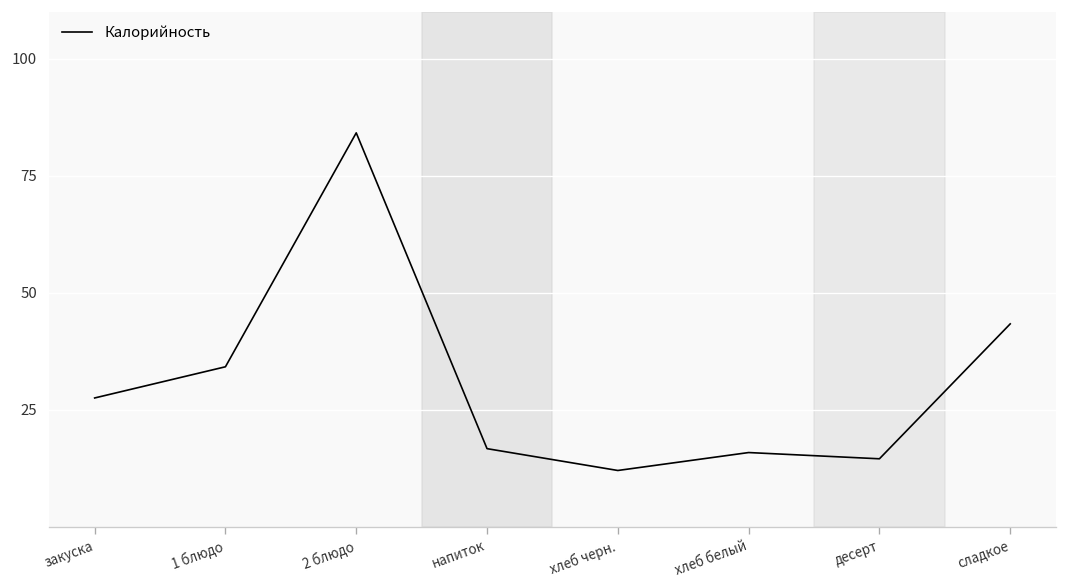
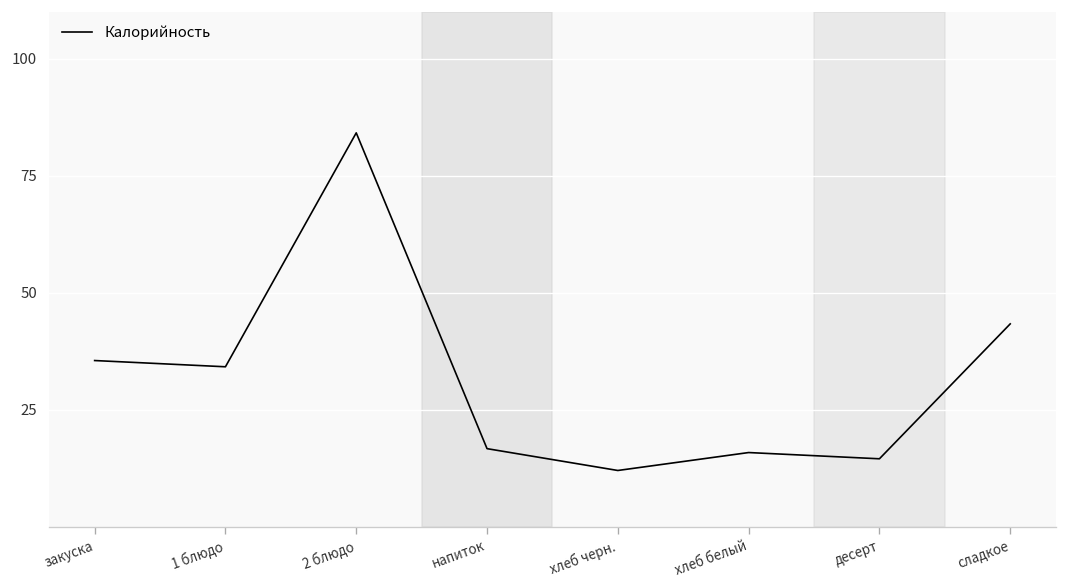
  {
-   "закуска": 28,
+   "закуска": 36,
    "1 блюдо": 34,
    "2 блюдо": 84,
    "напиток": 17,
    "хлеб черн.": 12,
    "хлеб белый": 16,
    "десерт": 15,
    "сладкое": 43
  }
